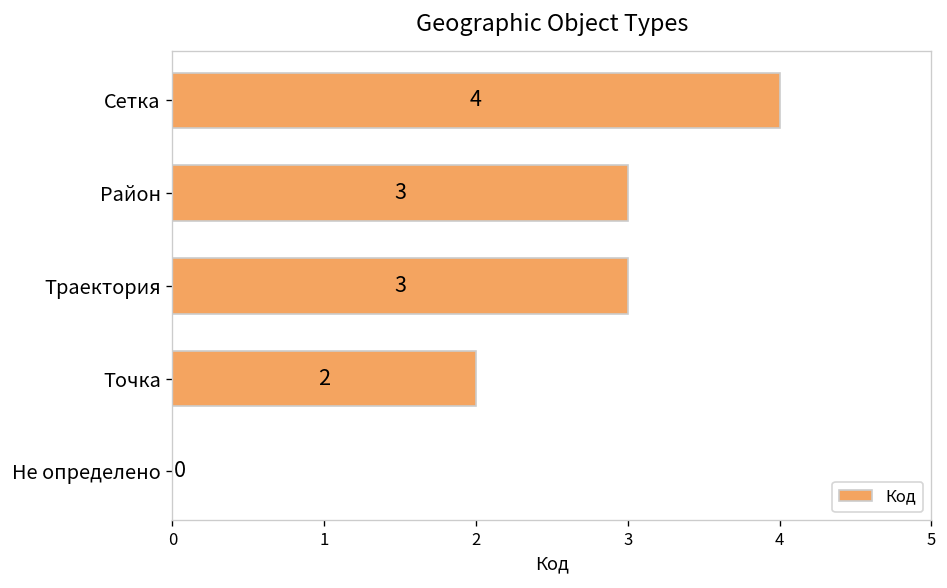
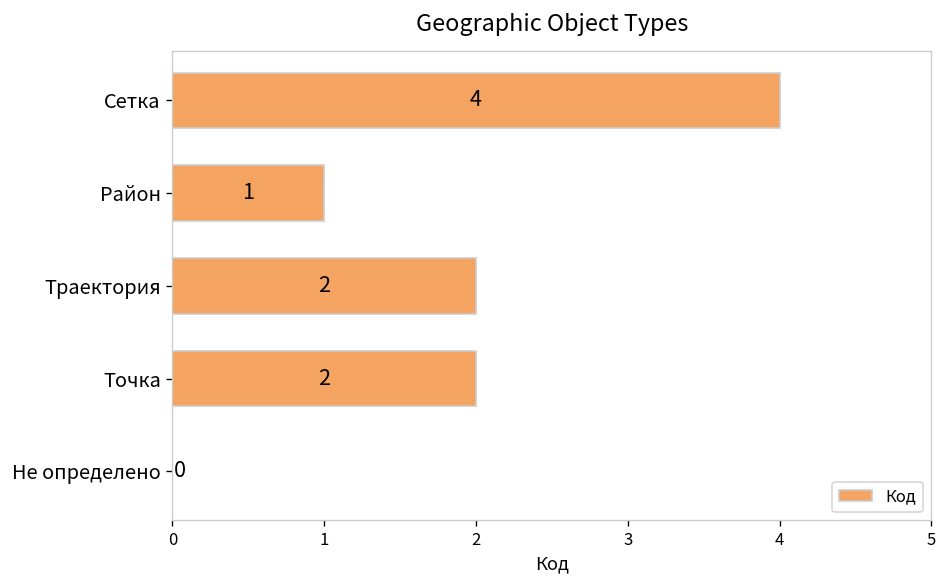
  {
    "Сетка": 4,
-   "Район": 3,
-   "Траектория": 3,
+   "Район": 1,
+   "Траектория": 2,
    "Точка": 2,
    "Не определено": 0
  }
